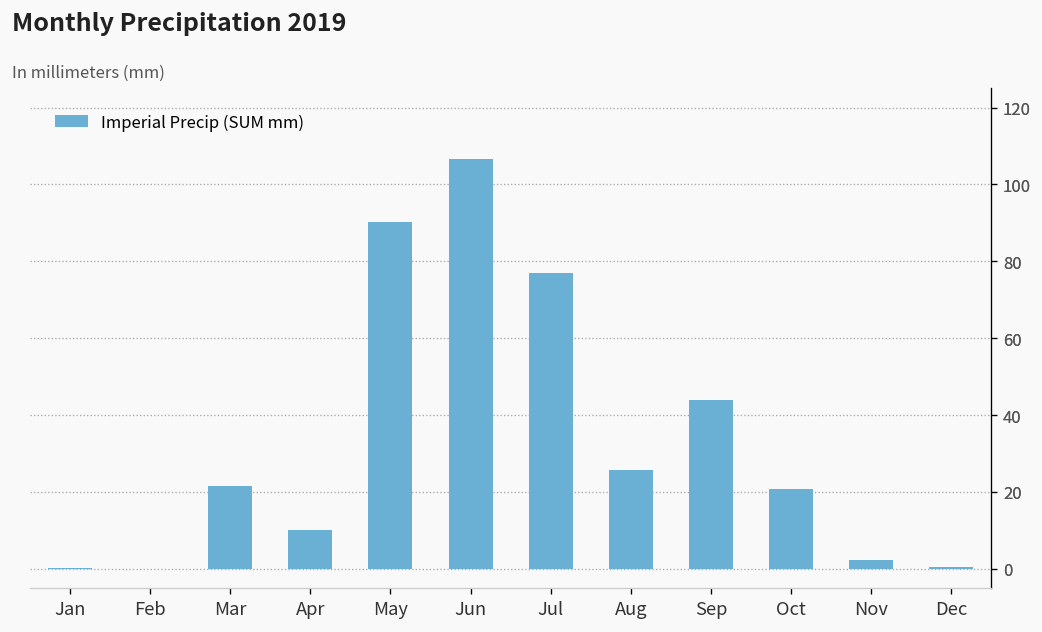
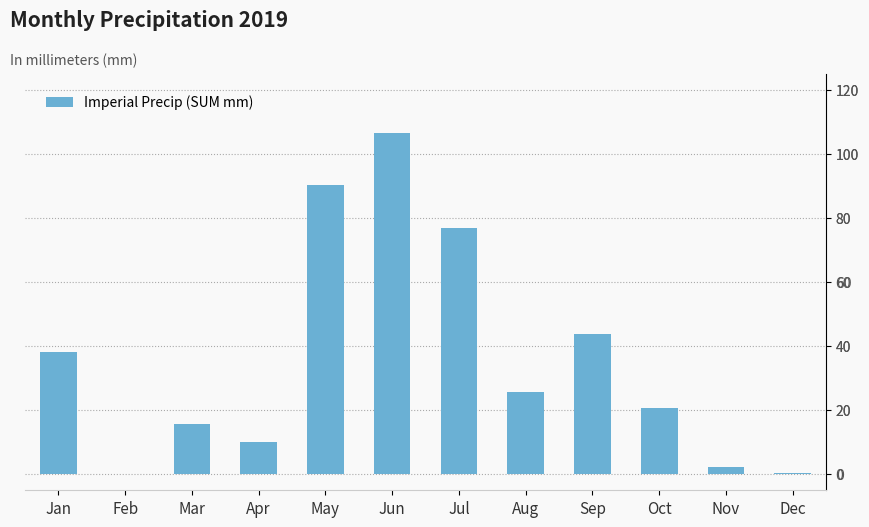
  {
-   "Jan": 0,
+   "Jan": 38,
    "Feb": 0,
-   "Mar": 21,
+   "Mar": 16,
    "Apr": 10,
    "May": 90,
    "Jun": 107,
    "Jul": 77,
    "Aug": 26,
    "Sep": 44,
    "Oct": 21,
    "Nov": 2
  }
